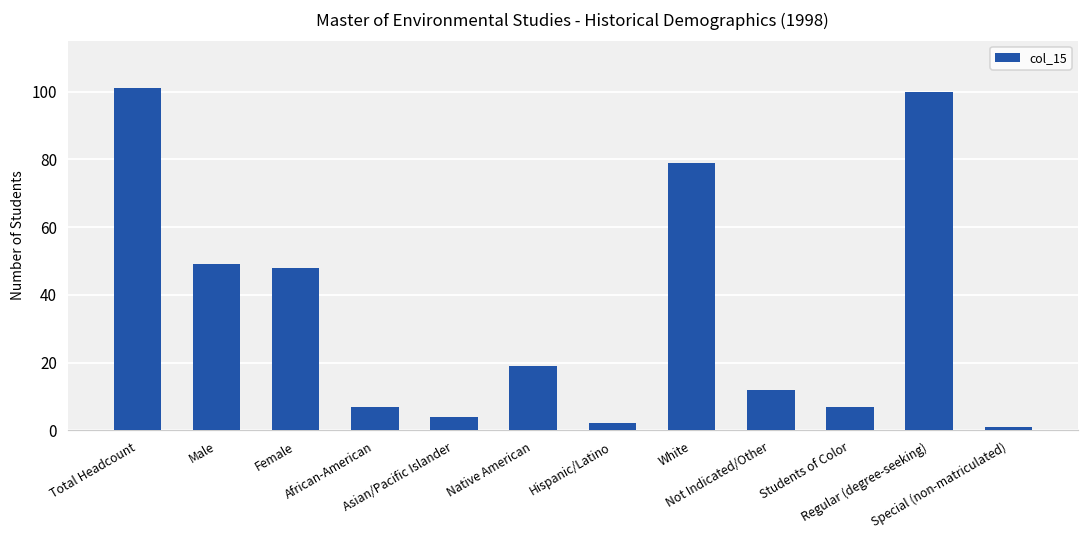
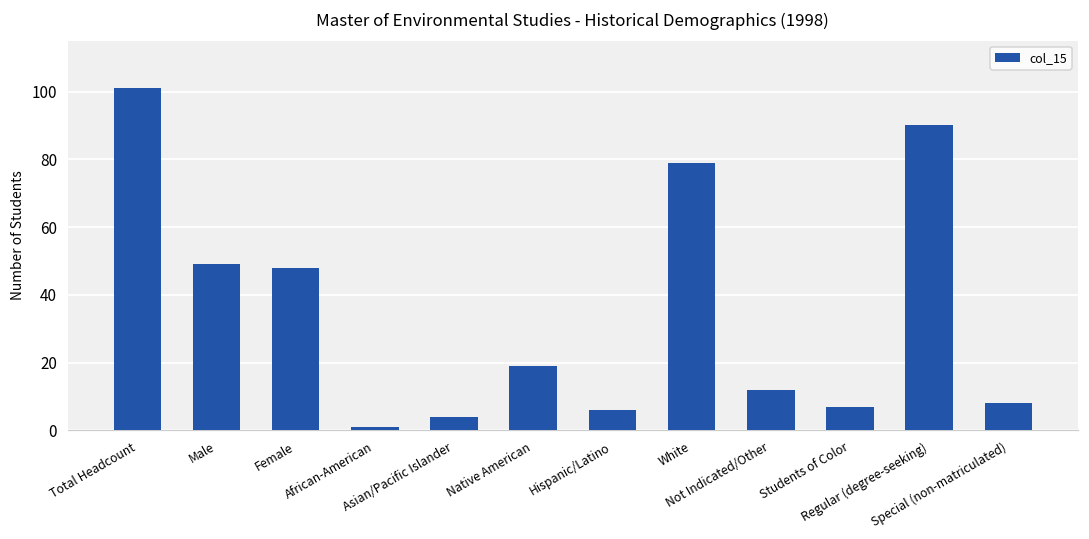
  {
    "Total Headcount": 101,
    "Male": 49,
    "Female": 48,
-   "African-American": 7,
+   "African-American": 1,
    "Asian/Pacific Islander": 4,
    "Native American": 19,
-   "Hispanic/Latino": 2,
+   "Hispanic/Latino": 6,
    "White": 79,
    "Not Indicated/Other": 12,
    "Students of Color": 7,
-   "Regular (degree-seeking)": 100,
-   "Special (non-matriculated)": 1
+   "Regular (degree-seeking)": 90,
+   "Special (non-matriculated)": 8
  }
